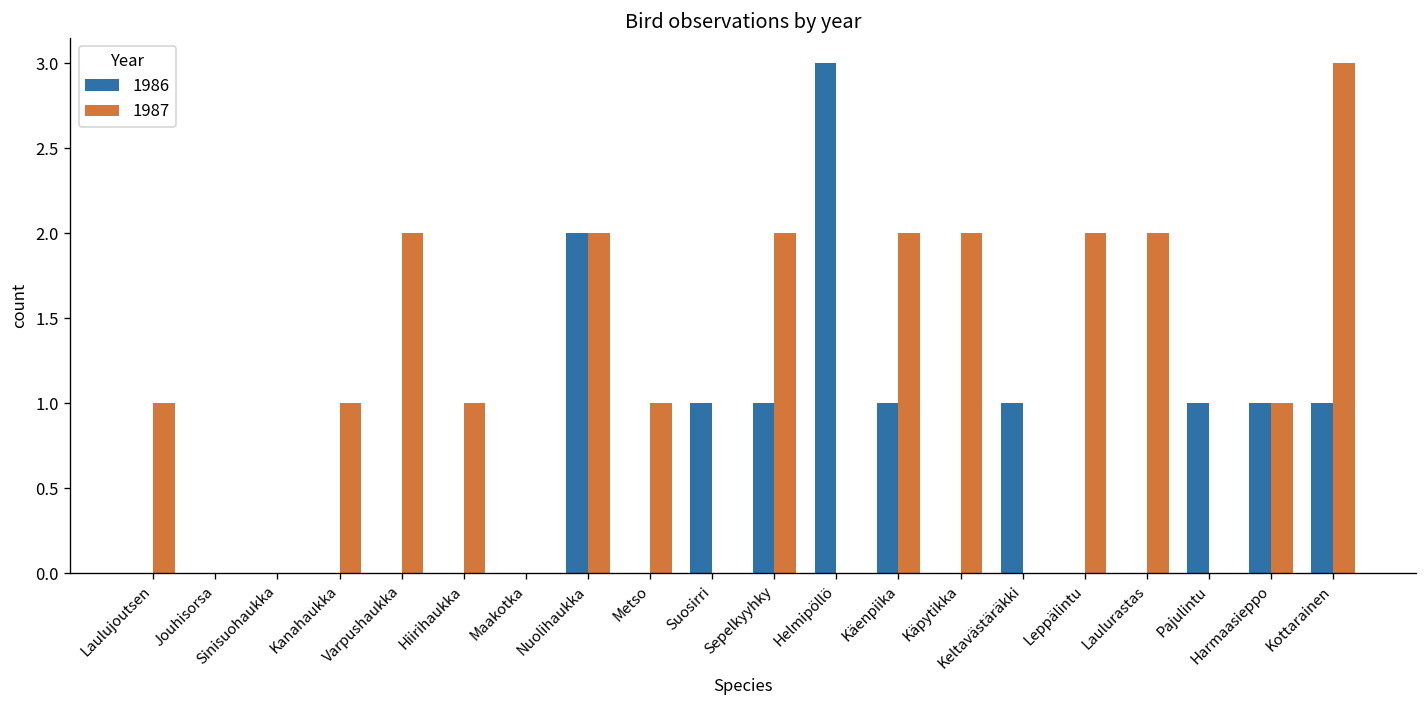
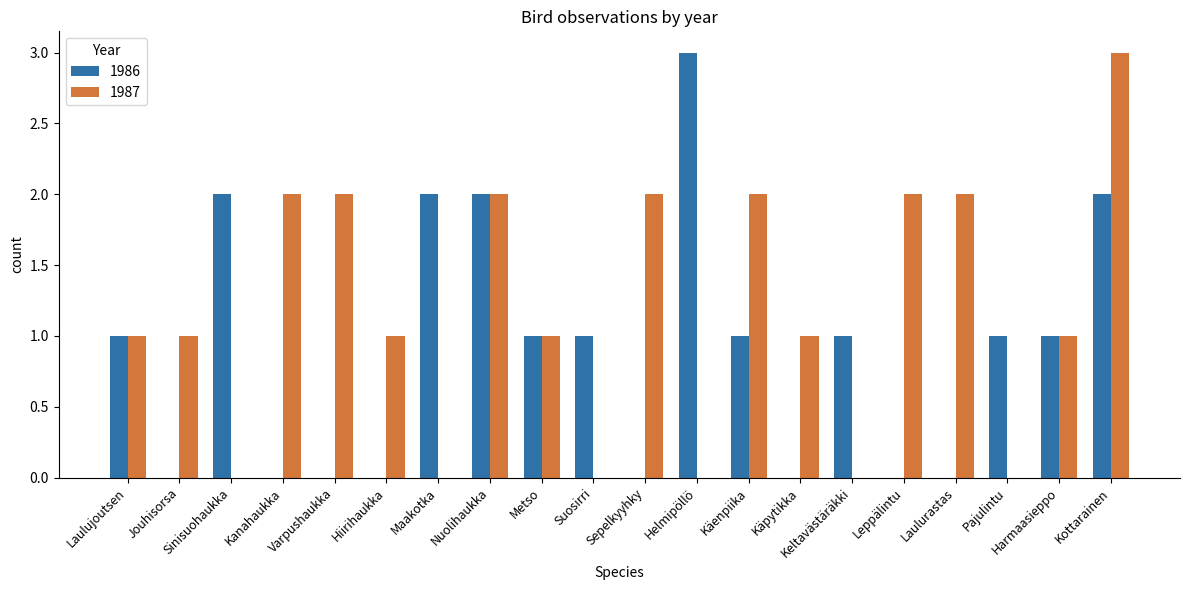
  {
    "1986": {
-     "Laulujoutsen": 0,
+     "Laulujoutsen": 1,
      "Jouhisorsa": 0,
-     "Sinisuohaukka": 0,
+     "Sinisuohaukka": 2,
      "Kanahaukka": 0,
      "Varpushaukka": 0,
      "Hiirihaukka": 0,
-     "Maakotka": 0,
+     "Maakotka": 2,
      "Nuolihaukka": 2,
-     "Metso": 0,
+     "Metso": 1,
      "Suosirri": 1,
-     "Sepelkyyhky": 1,
+     "Sepelkyyhky": 0,
      "Helmipöllö": 3,
      "Käenpiika": 1,
      "Käpytikka": 0,
      "Keltavästäräkki": 1,
      "Leppälintu": 0,
      "Laulurastas": 0,
      "Pajulintu": 1,
      "Harmaasieppo": 1,
-     "Kottarainen": 1
+     "Kottarainen": 2
    },
    "1987": {
      "Laulujoutsen": 1,
-     "Jouhisorsa": 0,
+     "Jouhisorsa": 1,
      "Sinisuohaukka": 0,
-     "Kanahaukka": 1,
+     "Kanahaukka": 2,
      "Varpushaukka": 2,
      "Hiirihaukka": 1,
      "Maakotka": 0,
      "Nuolihaukka": 2,
      "Metso": 1,
      "Suosirri": 0,
      "Sepelkyyhky": 2,
      "Helmipöllö": 0,
      "Käenpiika": 2,
-     "Käpytikka": 2,
+     "Käpytikka": 1,
      "Keltavästäräkki": 0,
      "Leppälintu": 2,
      "Laulurastas": 2,
      "Pajulintu": 0,
      "Harmaasieppo": 1,
      "Kottarainen": 3
    }
  }
